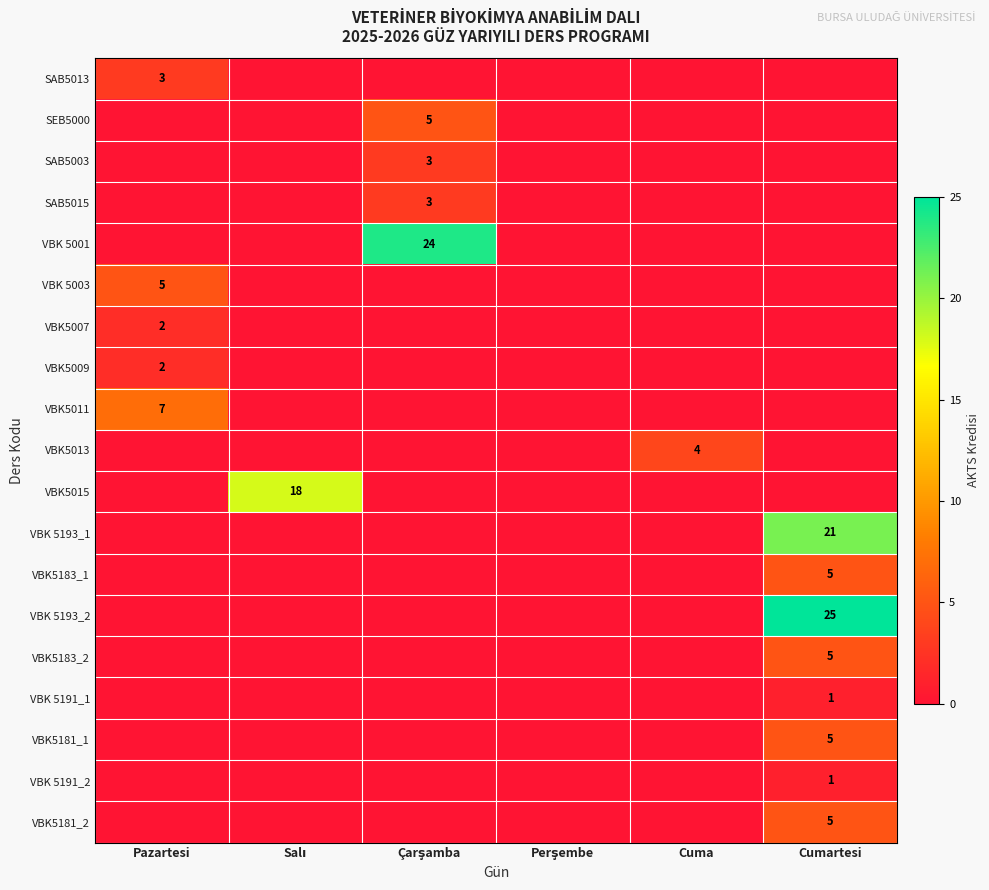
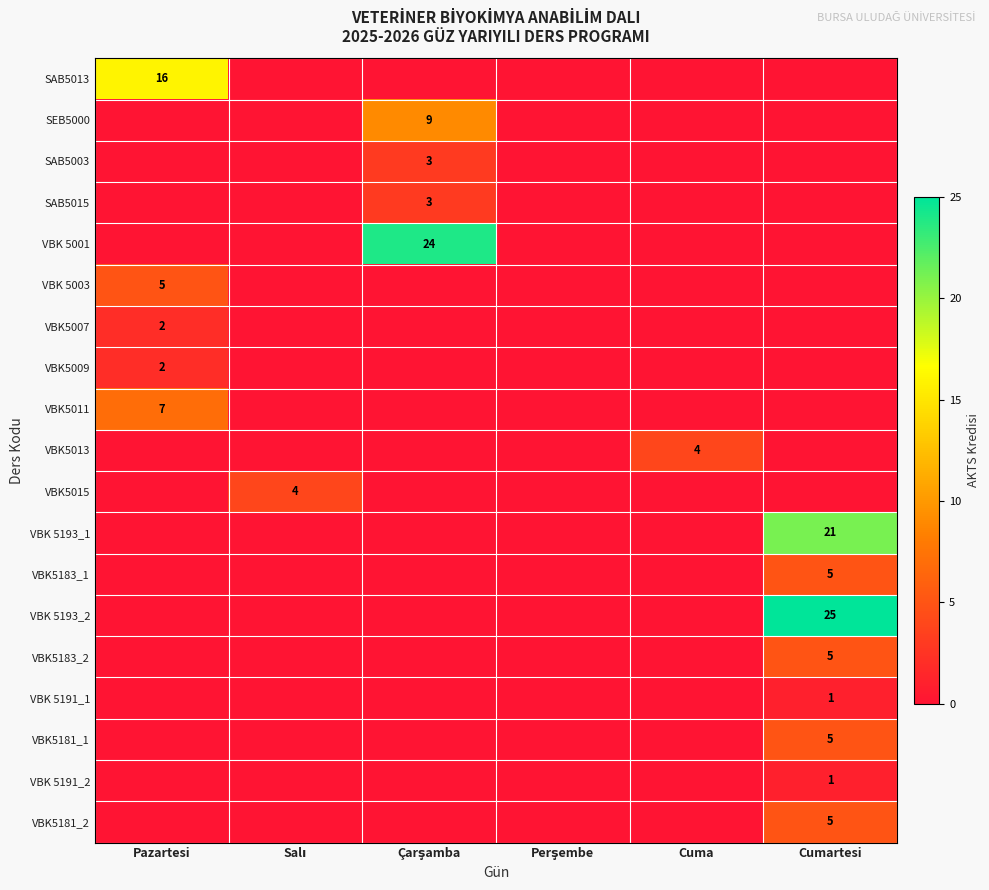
  {
    "SAB5013": {
-     "Pazartesi": 3
+     "Pazartesi": 16
    },
    "SEB5000": {
-     "Çarşamba": 5
+     "Çarşamba": 9
    },
    "SAB5003": {
      "Çarşamba": 3
    },
    "SAB5015": {
      "Çarşamba": 3
    },
    "VBK 5001": {
      "Çarşamba": 24
    },
    "VBK 5003": {
      "Pazartesi": 5
    },
    "VBK5007": {
      "Pazartesi": 2
    },
    "VBK5009": {
      "Pazartesi": 2
    },
    "VBK5011": {
      "Pazartesi": 7
    },
    "VBK5013": {
      "Cuma": 4
    },
    "VBK5015": {
-     "Salı": 18
+     "Salı": 4
    },
    "VBK 5193_1": {
      "Cumartesi": 21
    },
    "VBK5183_1": {
      "Cumartesi": 5
    },
    "VBK 5193_2": {
      "Cumartesi": 25
    },
    "VBK5183_2": {
      "Cumartesi": 5
    },
    "VBK 5191_1": {
      "Cumartesi": 1
    },
    "VBK5181_1": {
      "Cumartesi": 5
    },
    "VBK 5191_2": {
      "Cumartesi": 1
    },
    "VBK5181_2": {
      "Cumartesi": 5
    }
  }
